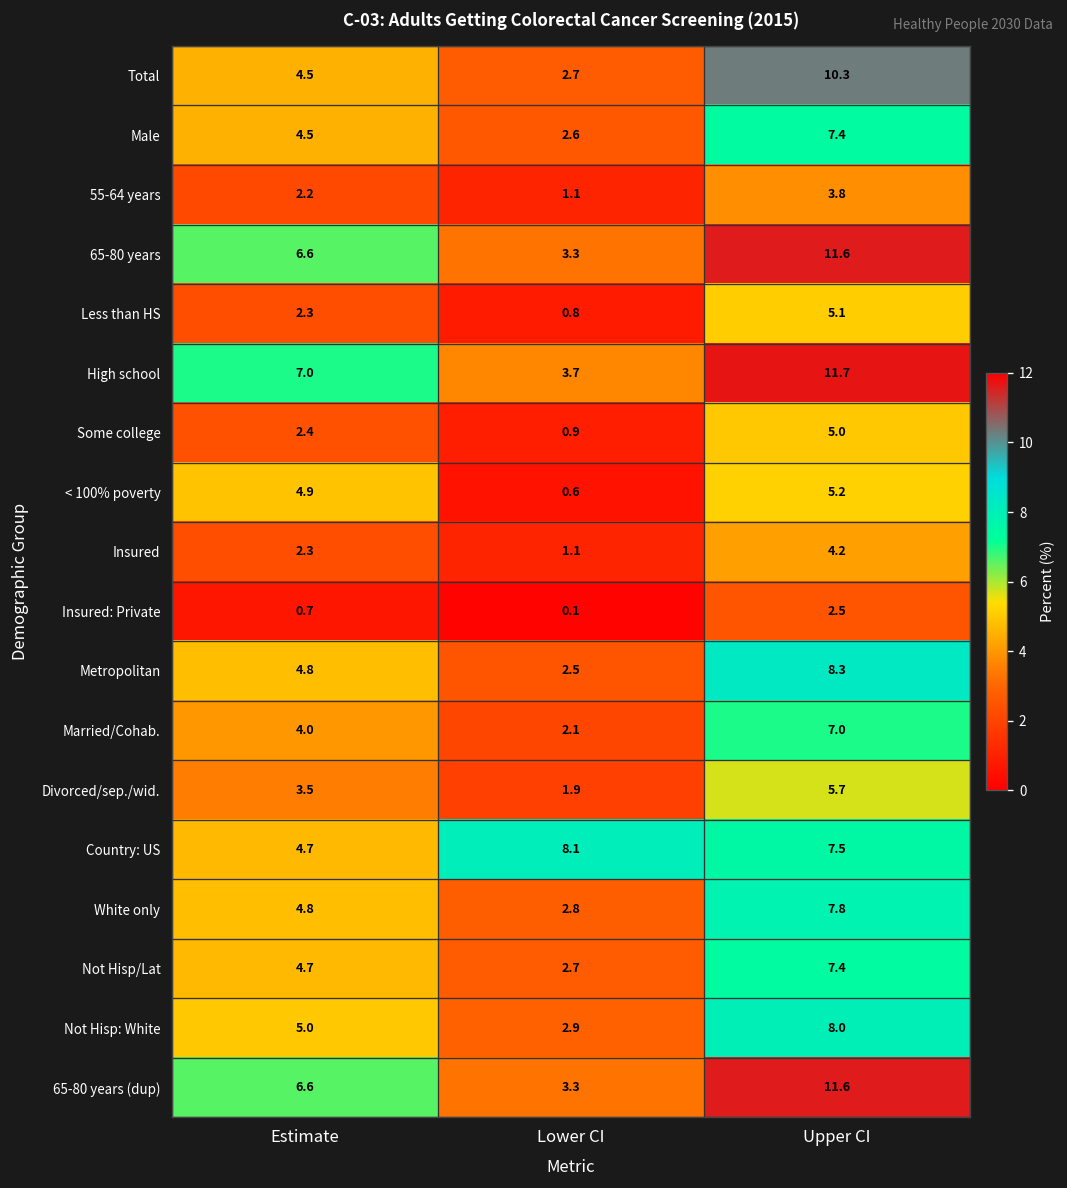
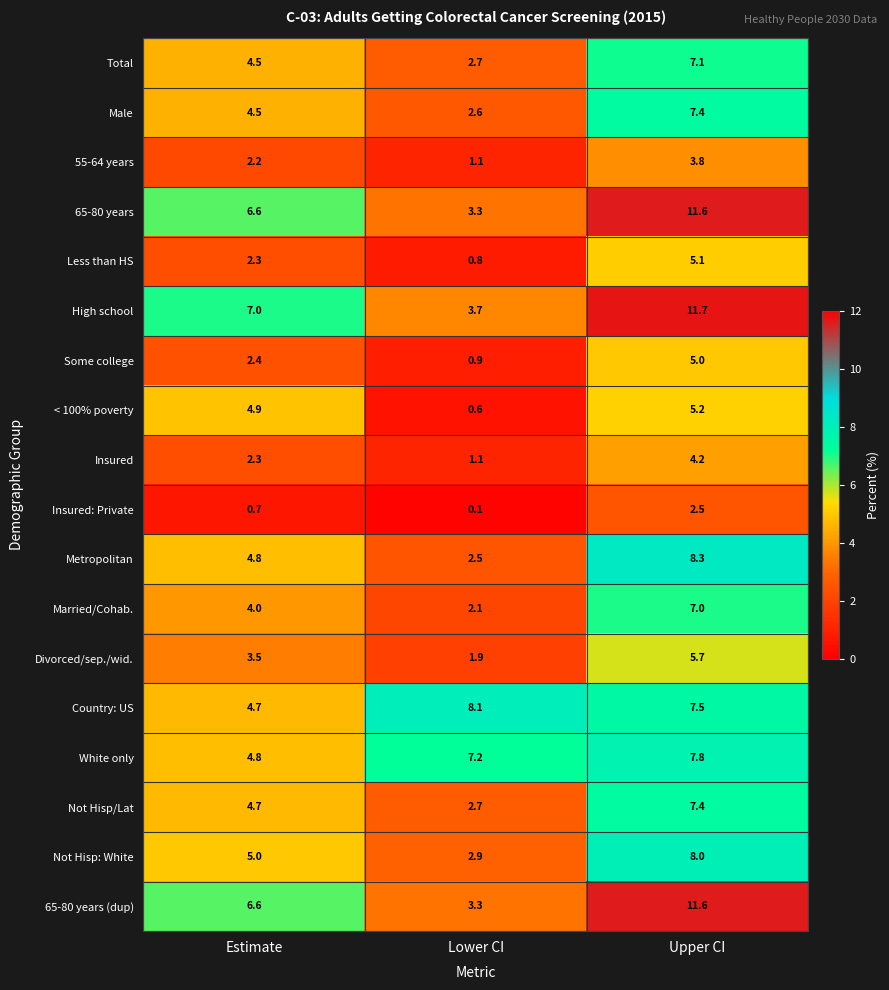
  {
    "Total": {
      "Estimate": 4.5,
      "Lower CI": 2.7,
-     "Upper CI": 10.3
+     "Upper CI": 7.1
    },
    "Male": {
      "Estimate": 4.5,
      "Lower CI": 2.6,
      "Upper CI": 7.4
    },
    "55-64 years": {
      "Estimate": 2.2,
      "Lower CI": 1.1,
      "Upper CI": 3.8
    },
    "65-80 years": {
      "Estimate": 6.6,
      "Lower CI": 3.3,
      "Upper CI": 11.6
    },
    "Less than HS": {
      "Estimate": 2.3,
      "Lower CI": 0.8,
      "Upper CI": 5.1
    },
    "High school": {
      "Estimate": 7.0,
      "Lower CI": 3.7,
      "Upper CI": 11.7
    },
    "Some college": {
      "Estimate": 2.4,
      "Lower CI": 0.9,
      "Upper CI": 5.0
    },
    "< 100% poverty": {
      "Estimate": 4.9,
      "Lower CI": 0.6,
      "Upper CI": 5.2
    },
    "Insured": {
      "Estimate": 2.3,
      "Lower CI": 1.1,
      "Upper CI": 4.2
    },
    "Insured: Private": {
      "Estimate": 0.7,
      "Lower CI": 0.1,
      "Upper CI": 2.5
    },
    "Metropolitan": {
      "Estimate": 4.8,
      "Lower CI": 2.5,
      "Upper CI": 8.3
    },
    "Married/Cohab.": {
      "Estimate": 4.0,
      "Lower CI": 2.1,
      "Upper CI": 7.0
    },
    "Divorced/sep./wid.": {
      "Estimate": 3.5,
      "Lower CI": 1.9,
      "Upper CI": 5.7
    },
    "Country: US": {
      "Estimate": 4.7,
      "Lower CI": 8.1,
      "Upper CI": 7.5
    },
    "White only": {
      "Estimate": 4.8,
-     "Lower CI": 2.8,
+     "Lower CI": 7.2,
      "Upper CI": 7.8
    },
    "Not Hisp/Lat": {
      "Estimate": 4.7,
      "Lower CI": 2.7,
      "Upper CI": 7.4
    },
    "Not Hisp: White": {
      "Estimate": 5.0,
      "Lower CI": 2.9,
      "Upper CI": 8.0
    },
    "65-80 years (dup)": {
      "Estimate": 6.6,
      "Lower CI": 3.3,
      "Upper CI": 11.6
    }
  }
